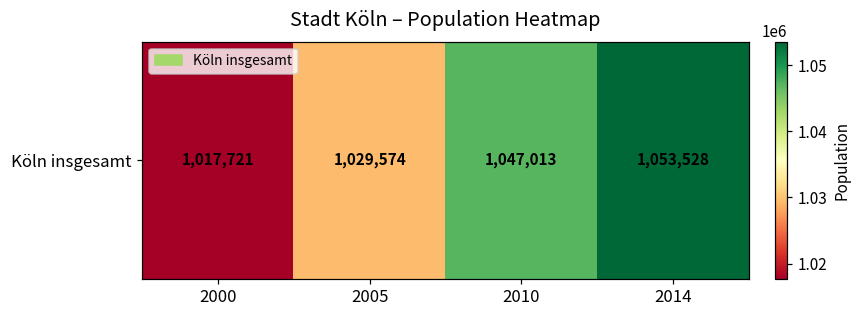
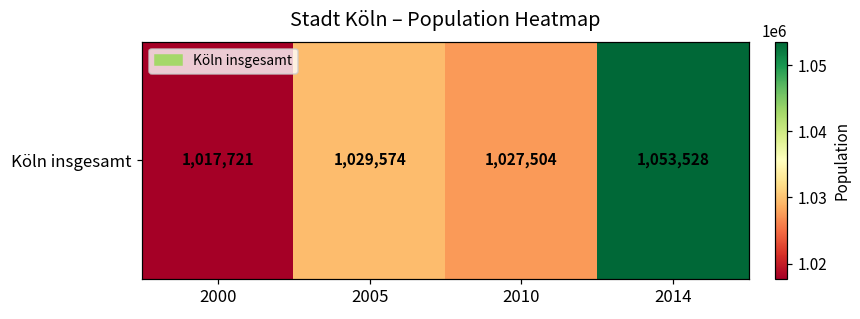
  {
    "Köln insgesamt": {
      "2000": "1,017,721",
      "2005": "1,029,574",
-     "2010": "1,047,013",
+     "2010": "1,027,504",
      "2014": "1,053,528"
    }
  }
